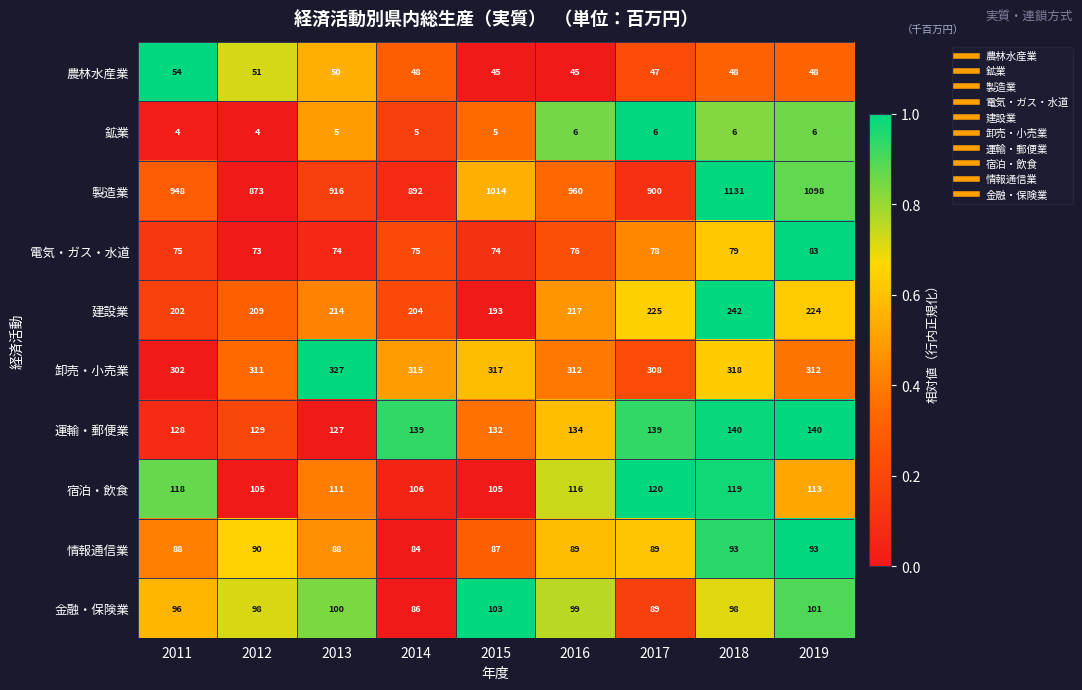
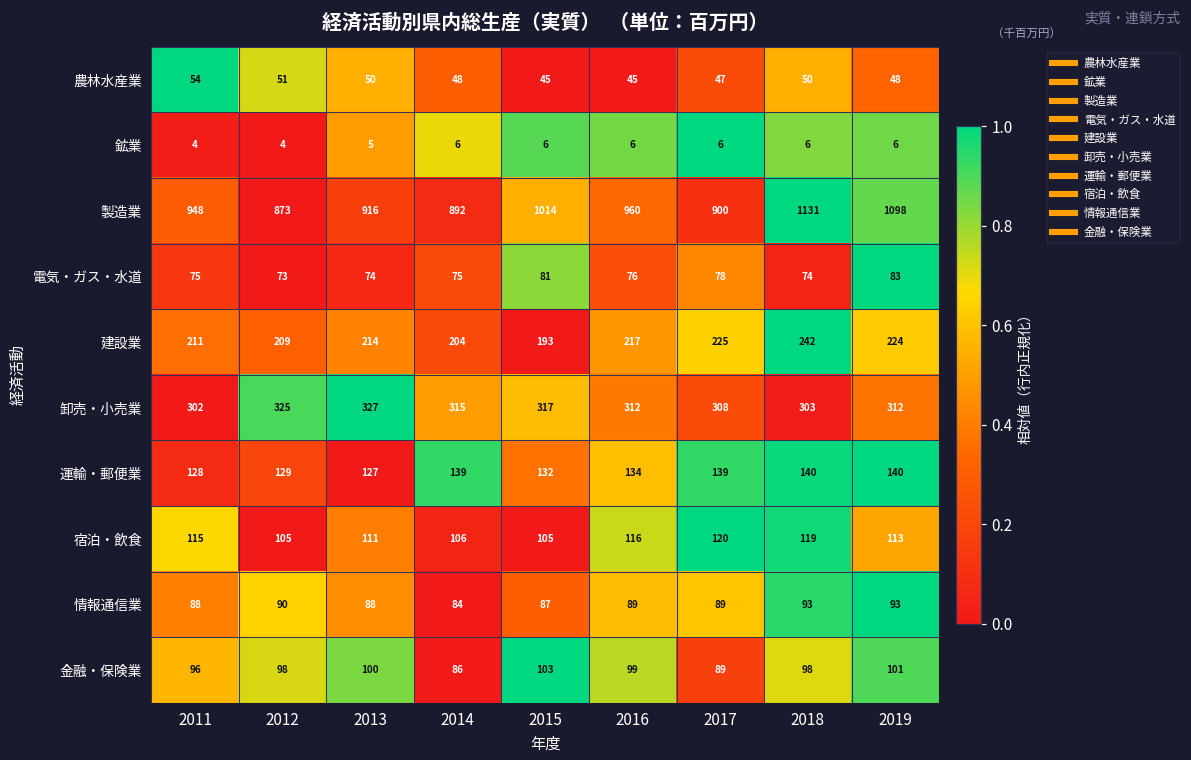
  {
    "農林水産業": {
      "2011": 54,
      "2012": 51,
      "2013": 50,
      "2014": 48,
      "2015": 45,
      "2016": 45,
      "2017": 47,
-     "2018": 48,
+     "2018": 50,
      "2019": 48
    },
    "鉱業": {
      "2011": 4,
      "2012": 4,
      "2013": 5,
-     "2014": 5,
-     "2015": 5,
+     "2014": 6,
+     "2015": 6,
      "2016": 6,
      "2017": 6,
      "2018": 6,
      "2019": 6
    },
    "製造業": {
      "2011": 948,
      "2012": 873,
      "2013": 916,
      "2014": 892,
      "2015": 1014,
      "2016": 960,
      "2017": 900,
      "2018": 1131,
      "2019": 1098
    },
    "電気・ガス・水道": {
      "2011": 75,
      "2012": 73,
      "2013": 74,
      "2014": 75,
-     "2015": 74,
+     "2015": 81,
      "2016": 76,
      "2017": 78,
-     "2018": 79,
+     "2018": 74,
      "2019": 83
    },
    "建設業": {
-     "2011": 202,
+     "2011": 211,
      "2012": 209,
      "2013": 214,
      "2014": 204,
      "2015": 193,
      "2016": 217,
      "2017": 225,
      "2018": 242,
      "2019": 224
    },
    "卸売・小売業": {
      "2011": 302,
-     "2012": 311,
+     "2012": 325,
      "2013": 327,
      "2014": 315,
      "2015": 317,
      "2016": 312,
      "2017": 308,
-     "2018": 318,
+     "2018": 303,
      "2019": 312
    },
    "運輸・郵便業": {
      "2011": 128,
      "2012": 129,
      "2013": 127,
      "2014": 139,
      "2015": 132,
      "2016": 134,
      "2017": 139,
      "2018": 140,
      "2019": 140
    },
    "宿泊・飲食": {
-     "2011": 118,
+     "2011": 115,
      "2012": 105,
      "2013": 111,
      "2014": 106,
      "2015": 105,
      "2016": 116,
      "2017": 120,
      "2018": 119,
      "2019": 113
    },
    "情報通信業": {
      "2011": 88,
      "2012": 90,
      "2013": 88,
      "2014": 84,
      "2015": 87,
      "2016": 89,
      "2017": 89,
      "2018": 93,
      "2019": 93
    },
    "金融・保険業": {
      "2011": 96,
      "2012": 98,
      "2013": 100,
      "2014": 86,
      "2015": 103,
      "2016": 99,
      "2017": 89,
      "2018": 98,
      "2019": 101
    }
  }
